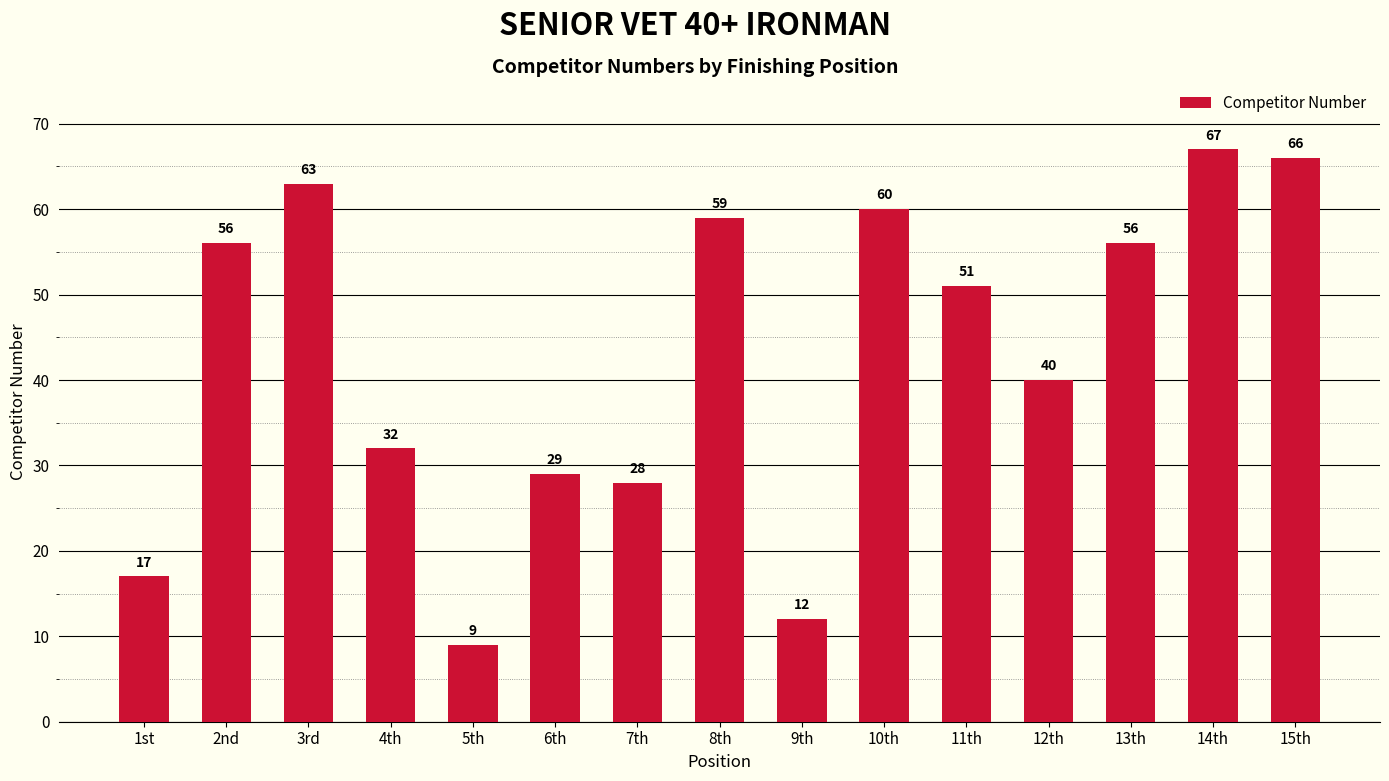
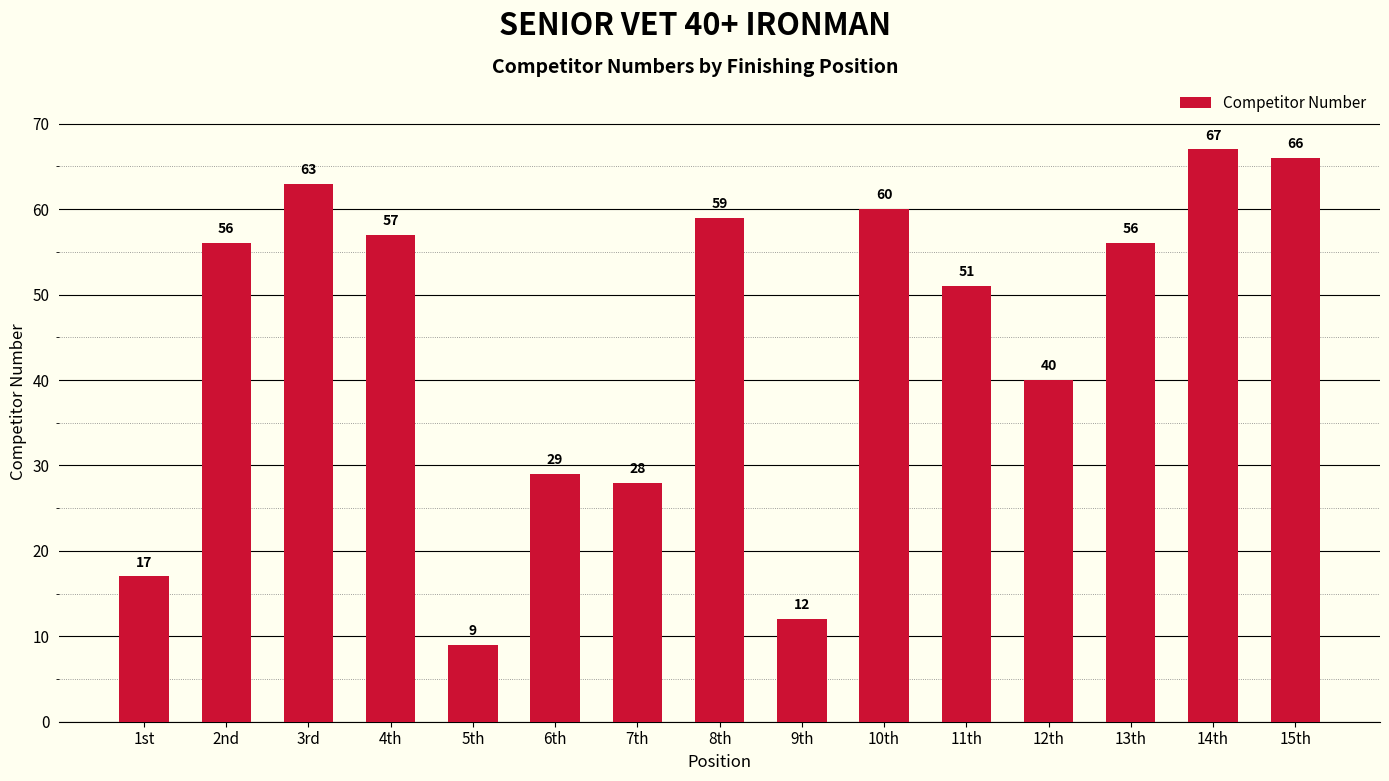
  {
    "1st": 17,
    "2nd": 56,
    "3rd": 63,
-   "4th": 32,
+   "4th": 57,
    "5th": 9,
    "6th": 29,
    "7th": 28,
    "8th": 59,
    "9th": 12,
    "10th": 60,
    "11th": 51,
    "12th": 40,
    "13th": 56,
    "14th": 67,
    "15th": 66
  }
